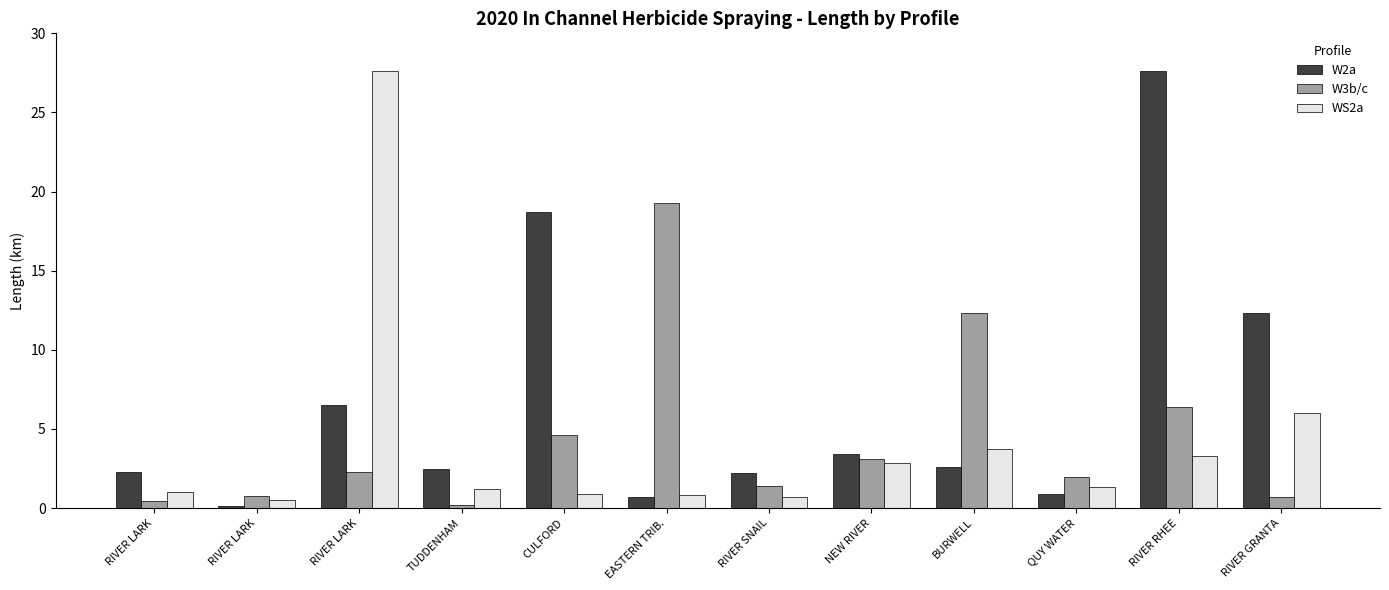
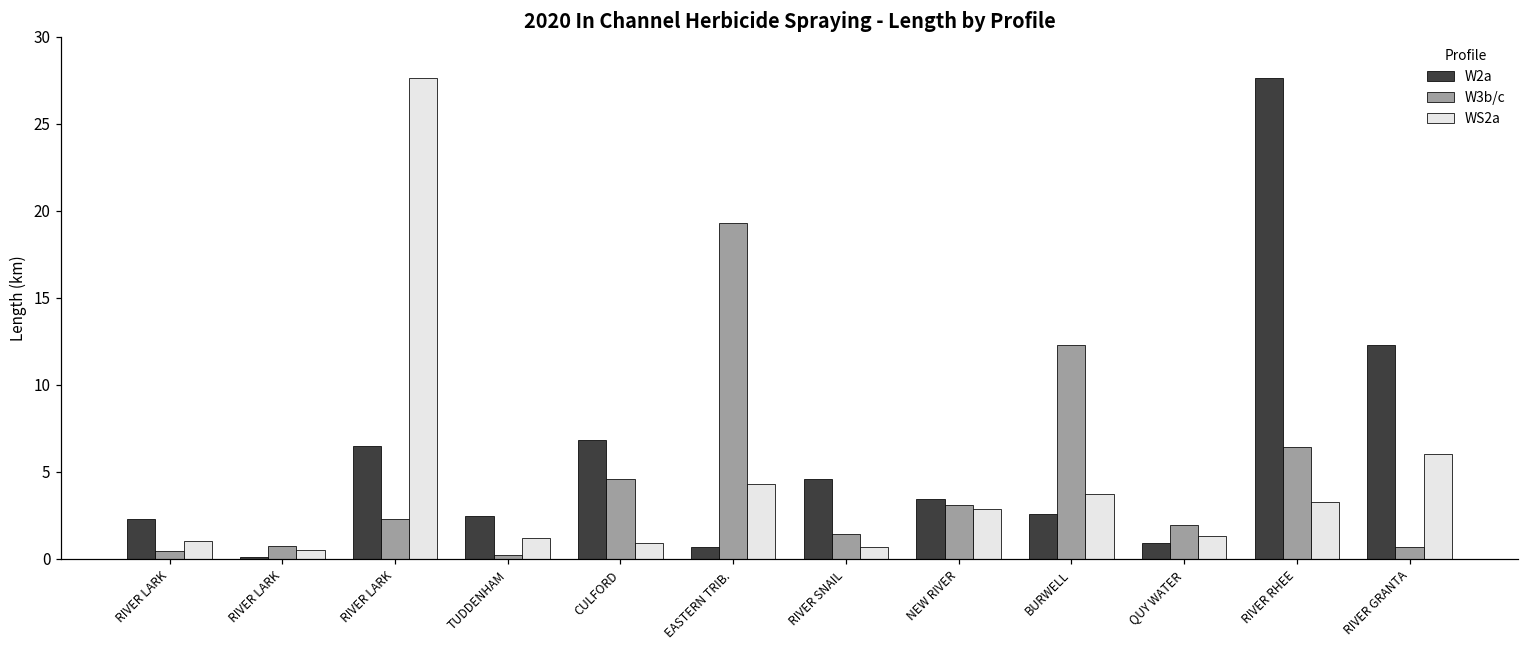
  {
    "W2a": {
      "TUDDENHAM": 2.5,
-     "CULFORD": 18.7,
+     "CULFORD": 6.8,
      "EASTERN TRIB.": 0.7,
-     "RIVER SNAIL": 2.2,
+     "RIVER SNAIL": 4.6,
      "NEW RIVER": 3.4,
      "BURWELL": 2.6,
      "QUY WATER": 0.9,
      "RIVER RHEE": 27.6,
      "RIVER GRANTA": 12.3
    },
    "W3b/c": {
      "TUDDENHAM": 0.2,
      "CULFORD": 4.6,
      "EASTERN TRIB.": 19.3,
      "RIVER SNAIL": 1.4,
      "NEW RIVER": 3.1,
      "BURWELL": 12.3,
      "QUY WATER": 2.0,
      "RIVER RHEE": 6.4,
      "RIVER GRANTA": 0.7
    },
    "WS2a": {
      "TUDDENHAM": 1.2,
      "CULFORD": 0.9,
-     "EASTERN TRIB.": 0.8,
+     "EASTERN TRIB.": 4.3,
      "RIVER SNAIL": 0.7,
      "NEW RIVER": 2.9,
      "BURWELL": 3.8,
      "QUY WATER": 1.3,
      "RIVER RHEE": 3.3,
      "RIVER GRANTA": 6.0
    }
  }
